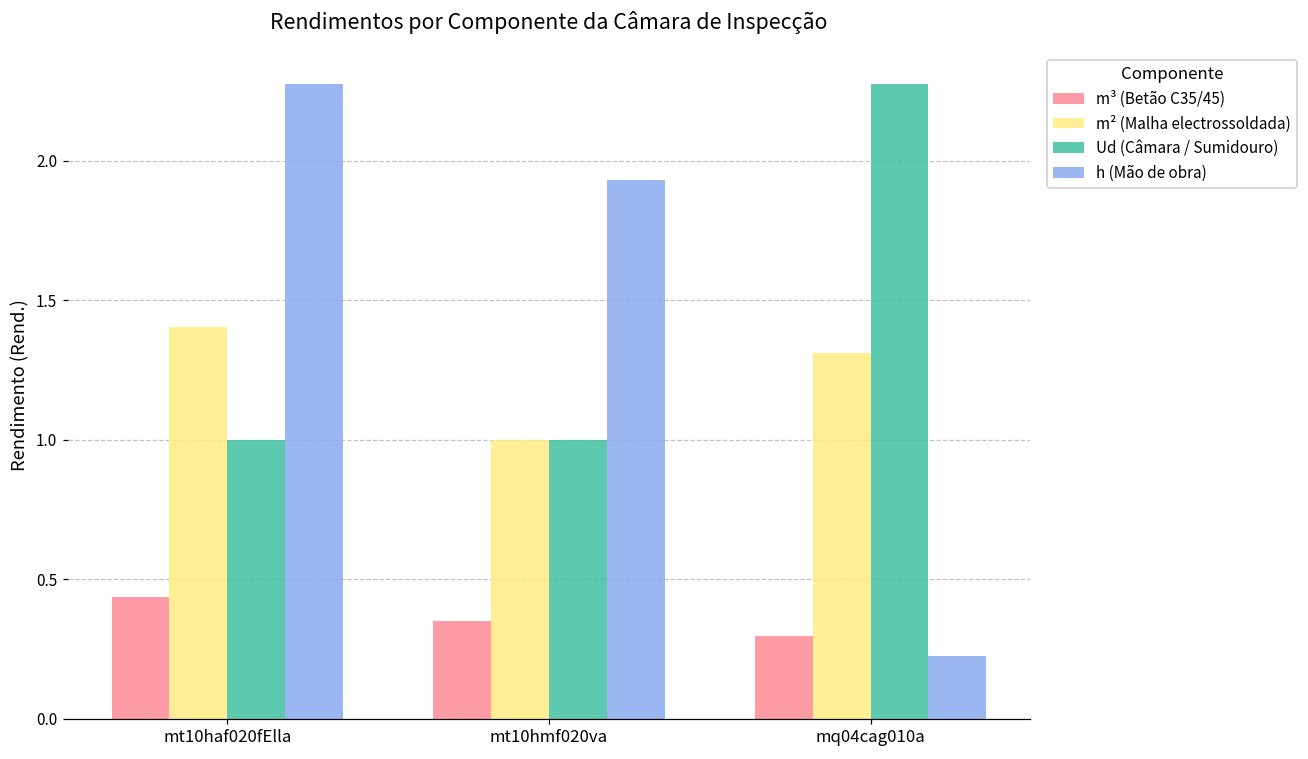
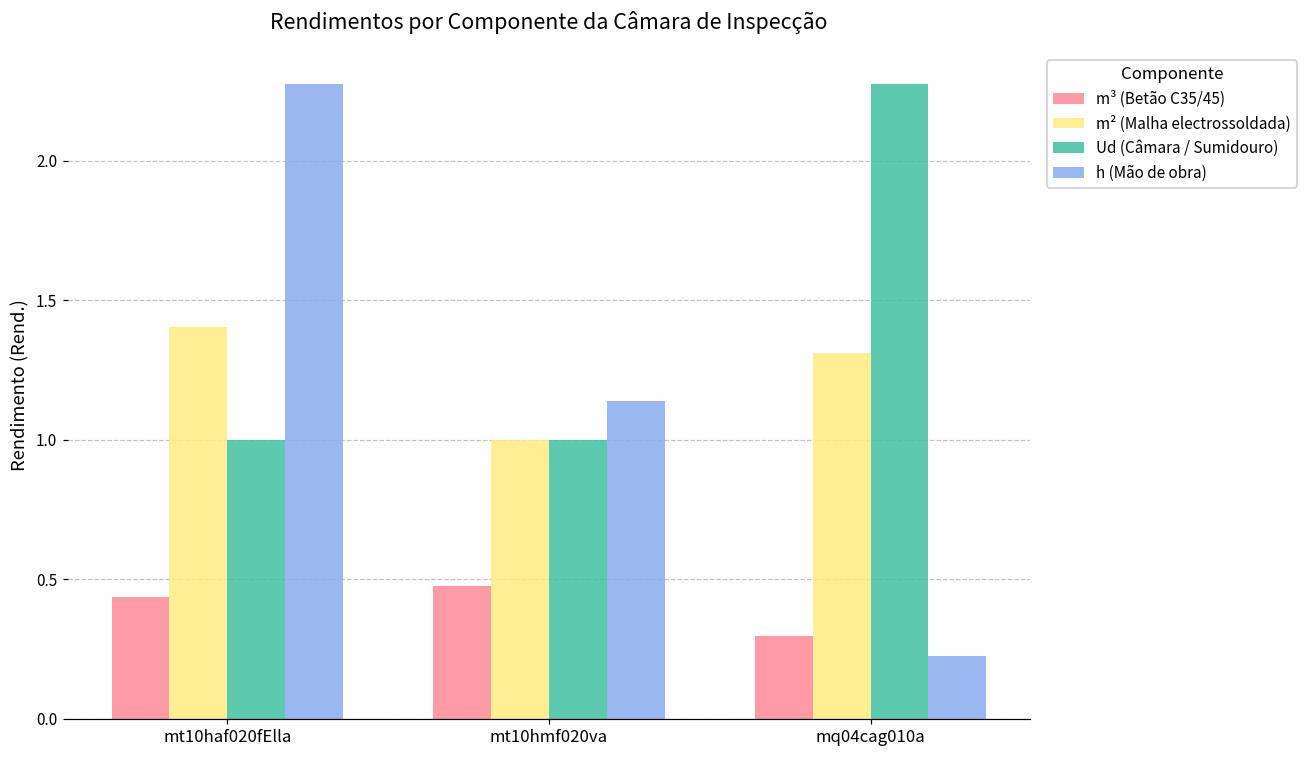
  {
    "m³ (Betão C35/45)": {
      "mt10haf020fElla": 0.44,
-     "mt10hmf020va": 0.35,
+     "mt10hmf020va": 0.48,
      "mq04cag010a": 0.30
    },
    "m² (Malha electrossoldada)": {
      "mt10haf020fElla": 1.40,
      "mt10hmf020va": 1.00,
      "mq04cag010a": 1.31
    },
    "Ud (Câmara / Sumidouro)": {
      "mt10haf020fElla": 1.00,
      "mt10hmf020va": 1.00,
      "mq04cag010a": 2.28
    },
    "h (Mão de obra)": {
      "mt10haf020fElla": 2.28,
-     "mt10hmf020va": 1.93,
+     "mt10hmf020va": 1.14,
      "mq04cag010a": 0.22
    }
  }
